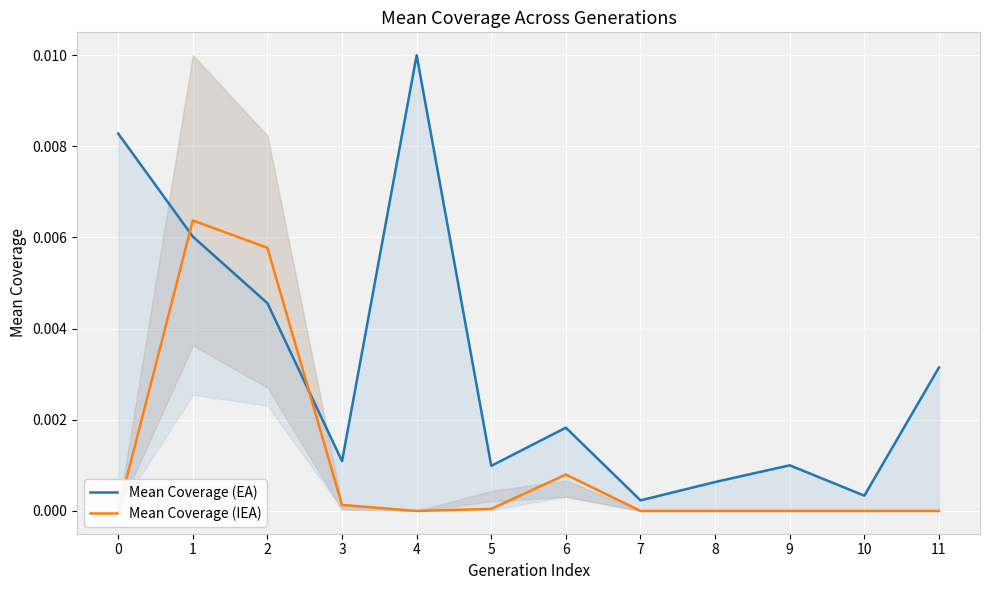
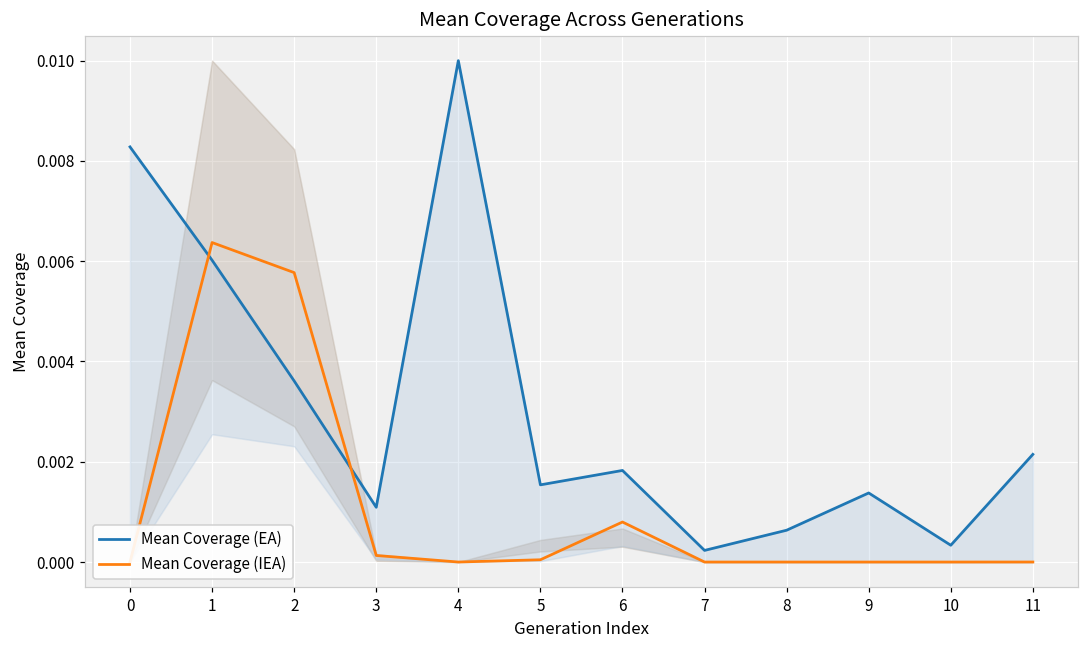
  {
    "Mean Coverage (EA)": {
      "0": 0.0083,
      "1": 0.0060,
-     "2": 0.0046,
+     "2": 0.0036,
      "3": 0.0011,
      "4": 0.0100,
-     "5": 0.0010,
+     "5": 0.0015,
      "6": 0.0018,
      "7": 0.0002,
      "8": 0.0006,
-     "9": 0.0010,
+     "9": 0.0014,
      "10": 0.0003,
-     "11": 0.0031
+     "11": 0.0021
    },
    "Mean Coverage (IEA)": {
      "1": 0.0064,
      "2": 0.0058,
      "5": 0.0000,
      "6": 0.0008
    }
  }
